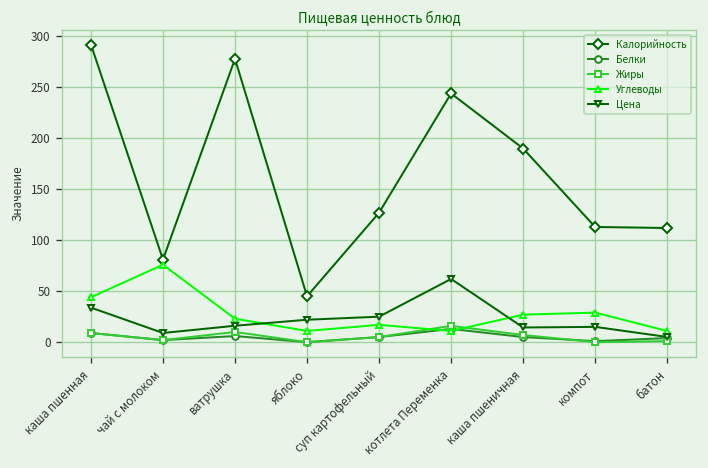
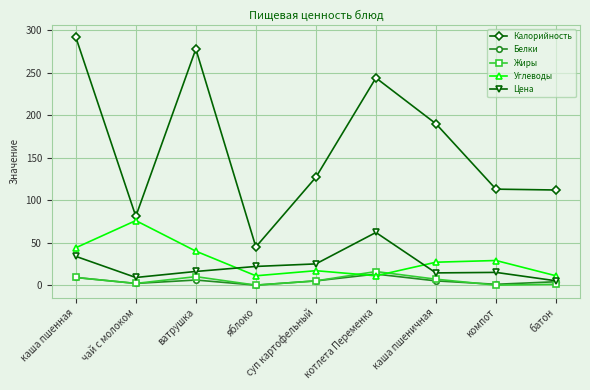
  {
    "Белки": {
      "ватрушка": 10
    },
    "Жиры": {
      "ватрушка": 10,
      "котлета Переменка": 20,
      "батон": 0
    },
    "Углеводы": {
      "каша пшенная": 40,
      "чай с молоком": 80,
-     "ватрушка": 20,
+     "ватрушка": 40,
      "яблоко": 10,
      "суп картофельный": 20,
      "каша пшеничная": 30,
      "компот": 30,
      "батон": 10
    }
  }
